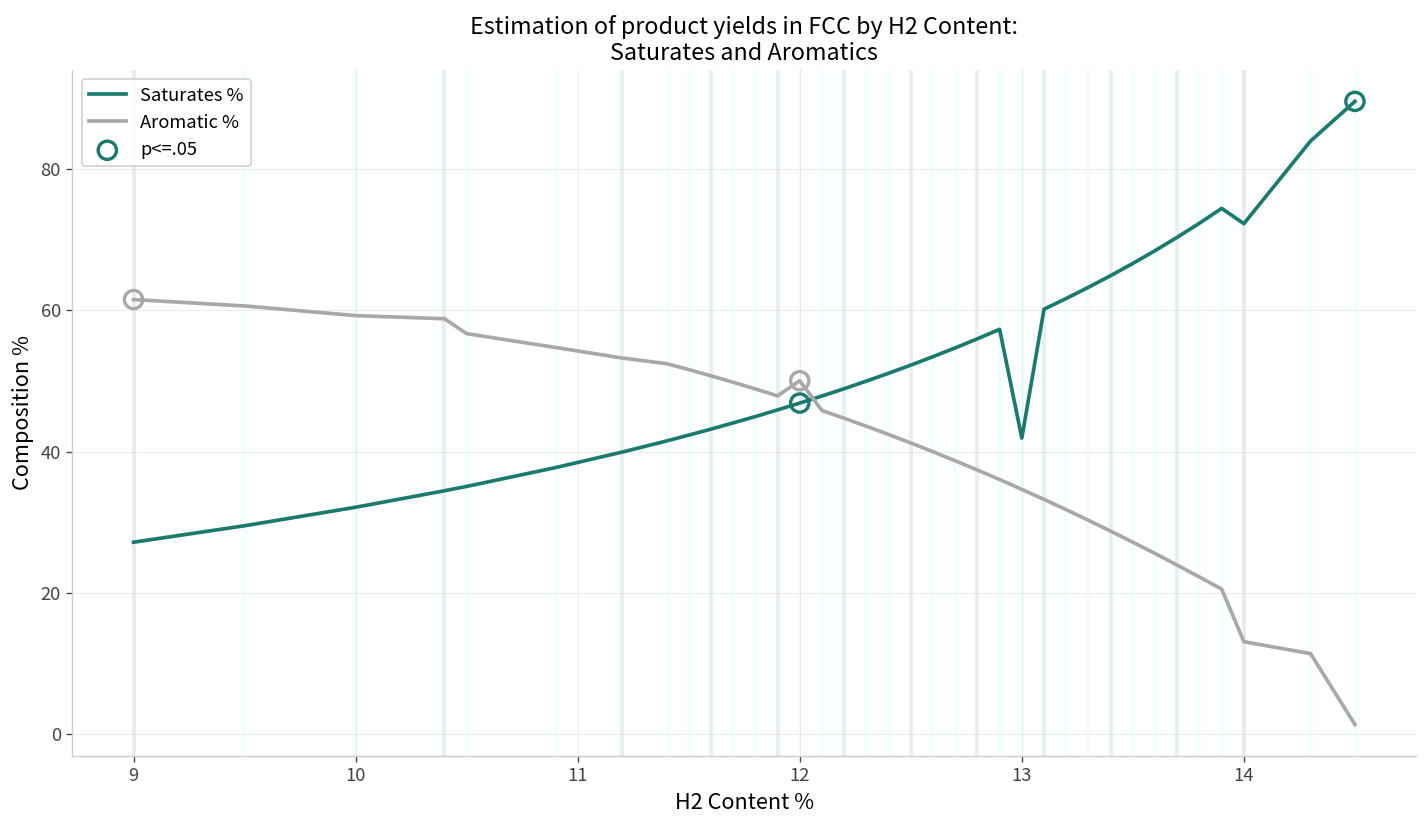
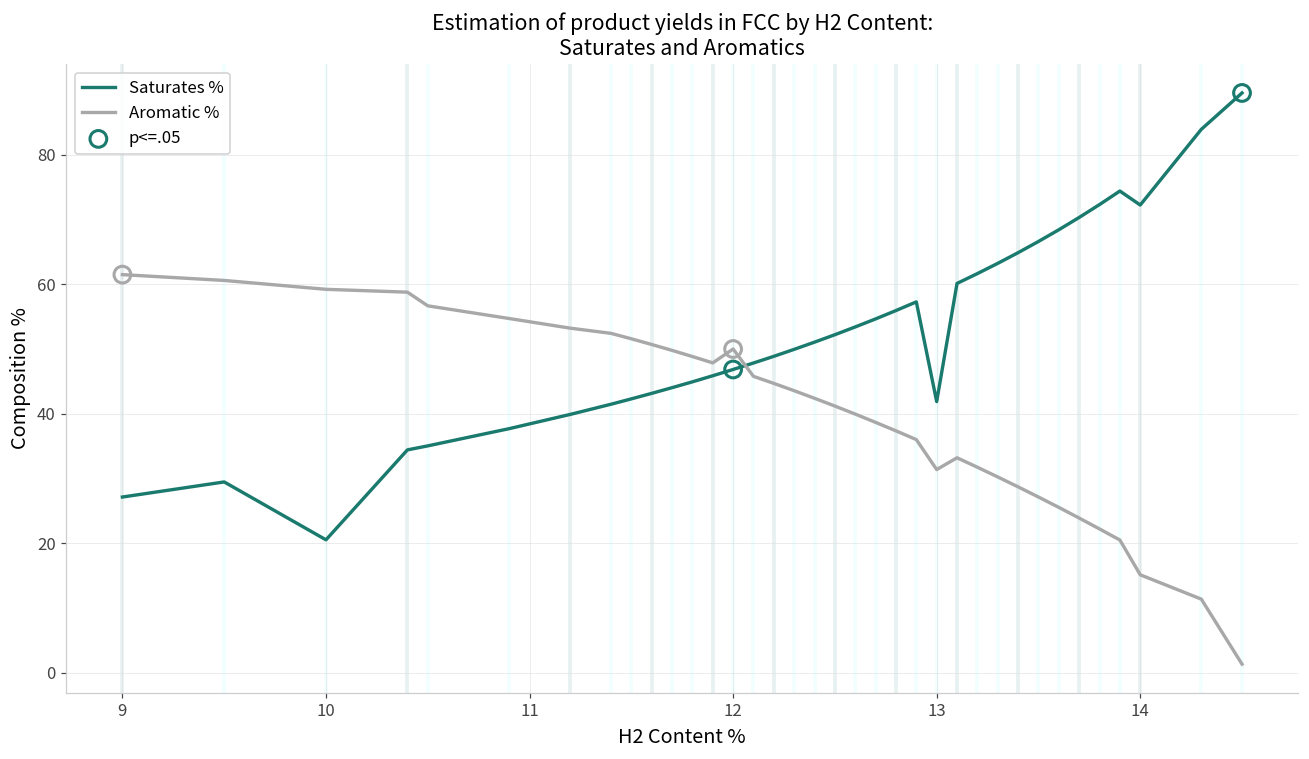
  {
    "Saturates %": {
      "9": 27,
-     "10": 32,
+     "10": 21,
      "13": 42,
      "14": 72
    },
    "Aromatic %": {
      "10": 59,
-     "13": 35,
-     "14": 13
+     "13": 31,
+     "14": 15
    }
  }
